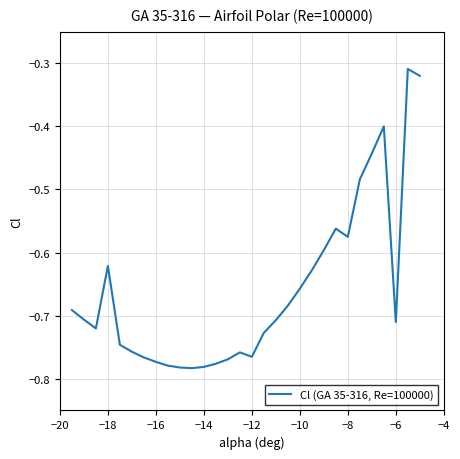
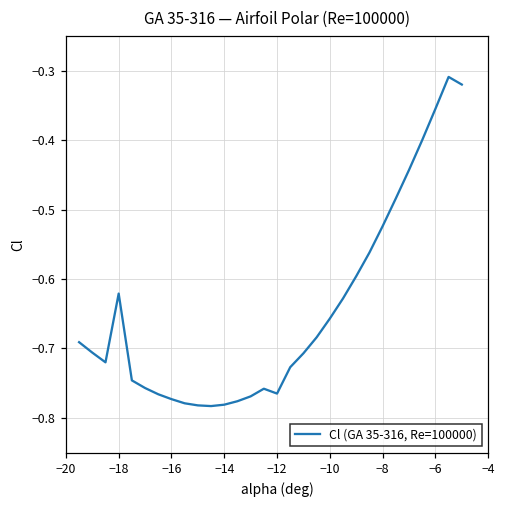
  {
    "−18": -0.62,
    "−16": -0.77,
    "−14": -0.78,
    "−12": -0.77,
    "−10": -0.66,
-   "−8": -0.58,
-   "−6": -0.71
+   "−8": -0.52,
+   "−6": -0.36
  }
